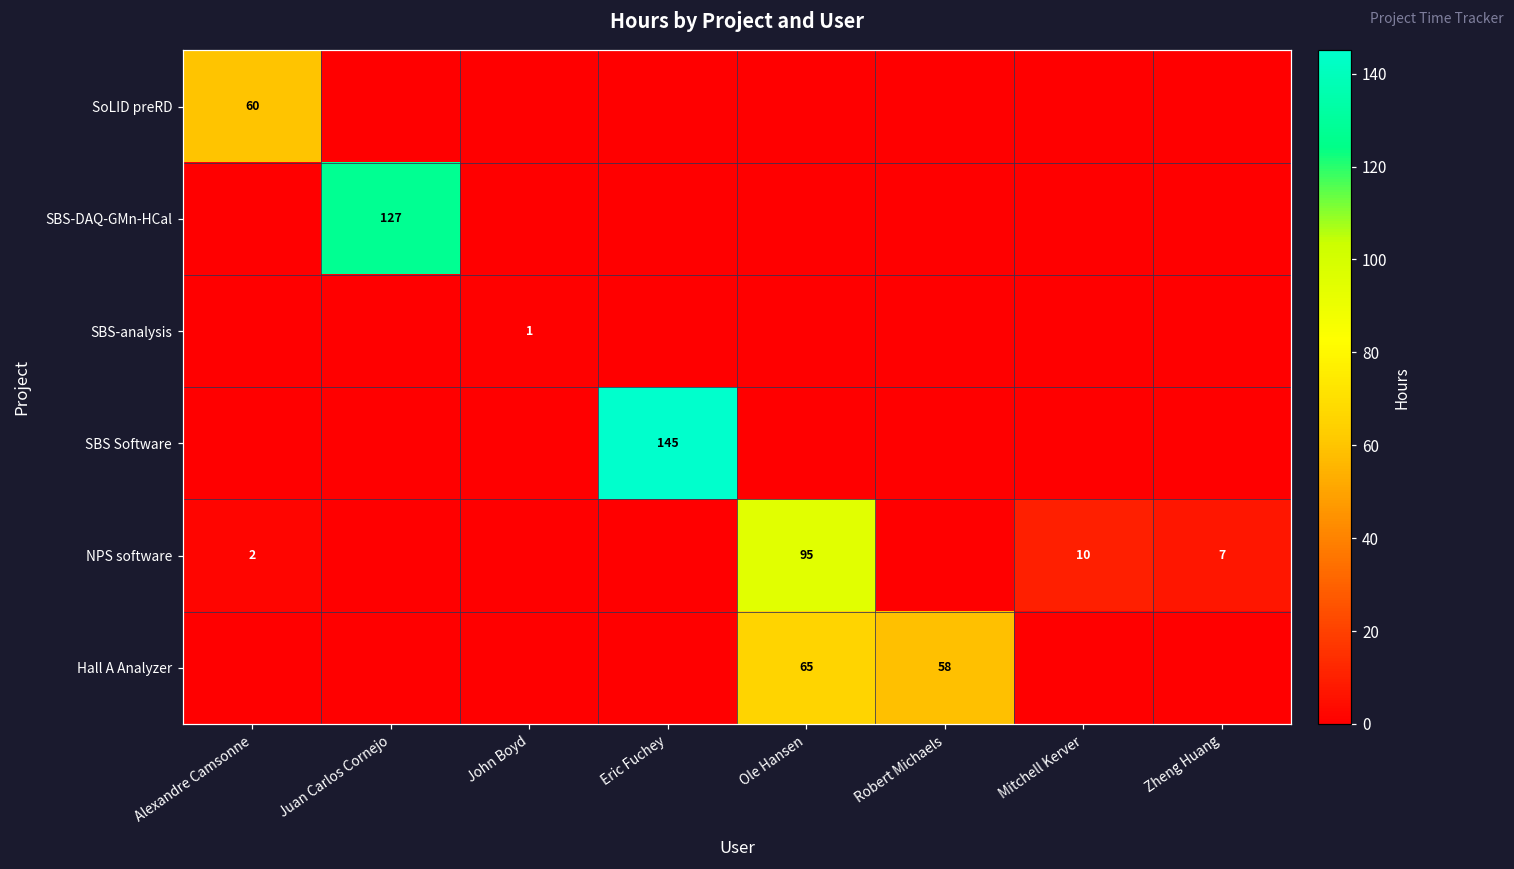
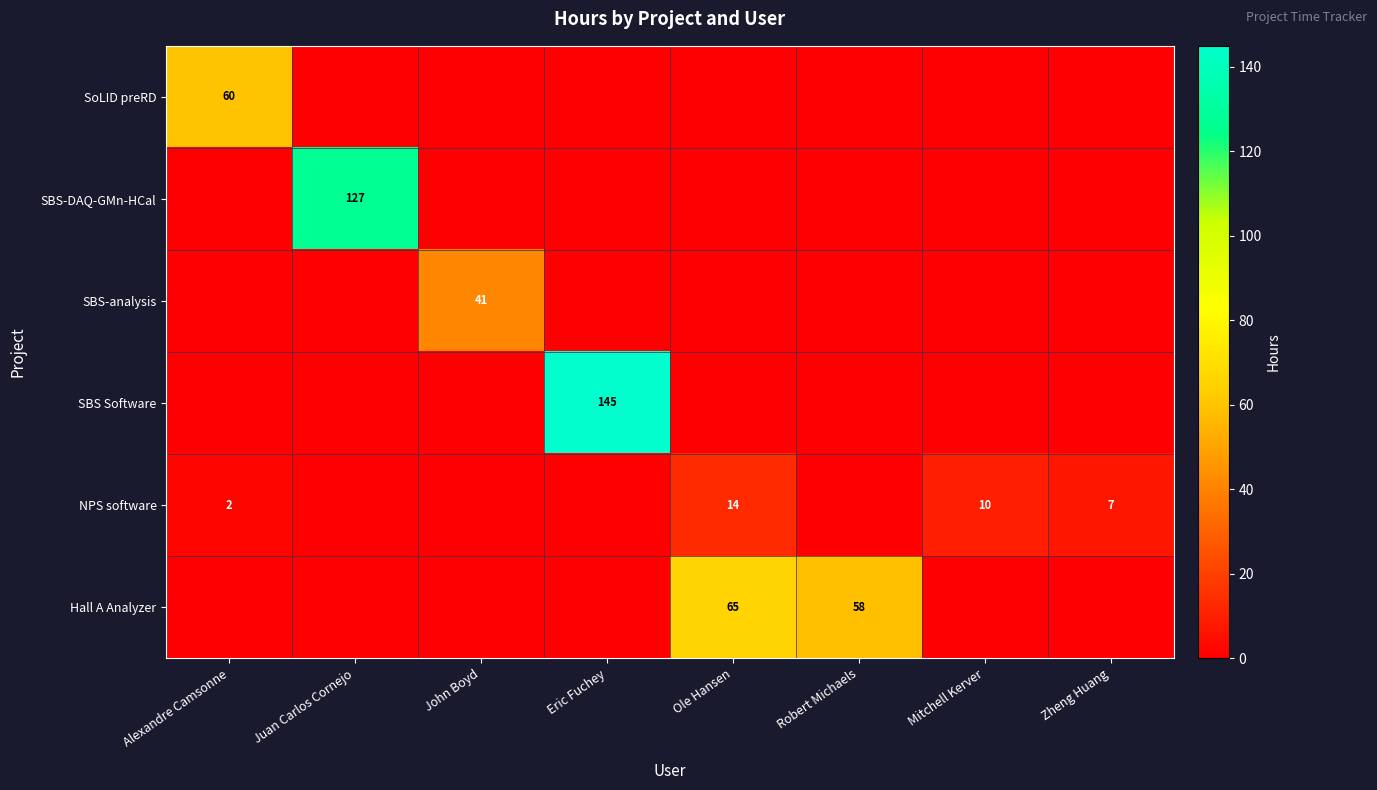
  {
    "SoLID preRD": {
      "Alexandre Camsonne": 60
    },
    "SBS-DAQ-GMn-HCal": {
      "Juan Carlos Cornejo": 127
    },
    "SBS-analysis": {
-     "John Boyd": 1
+     "John Boyd": 41
    },
    "SBS Software": {
      "Eric Fuchey": 145
    },
    "NPS software": {
      "Alexandre Camsonne": 2,
-     "Ole Hansen": 95,
+     "Ole Hansen": 14,
      "Mitchell Kerver": 10,
      "Zheng Huang": 7
    },
    "Hall A Analyzer": {
      "Ole Hansen": 65,
      "Robert Michaels": 58
    }
  }
